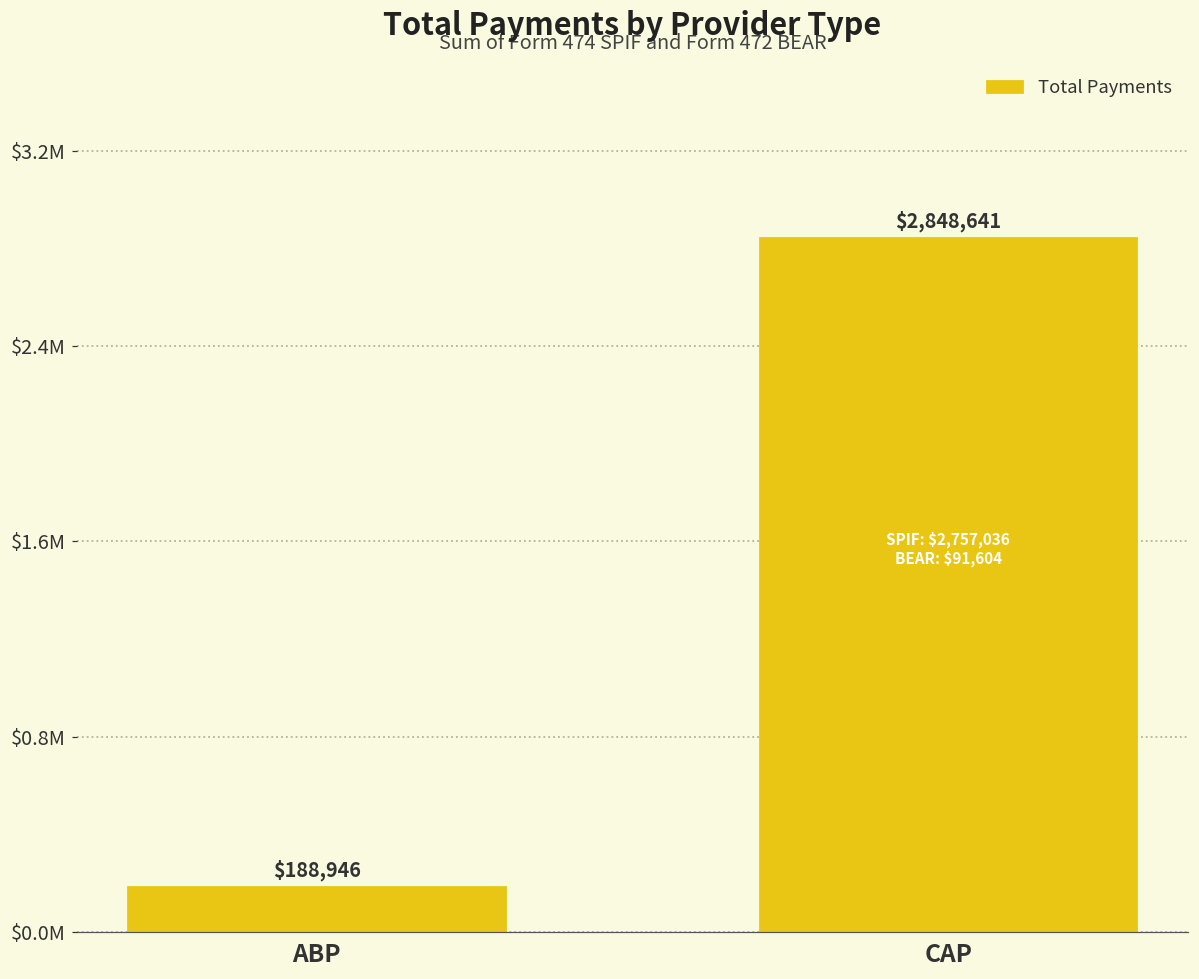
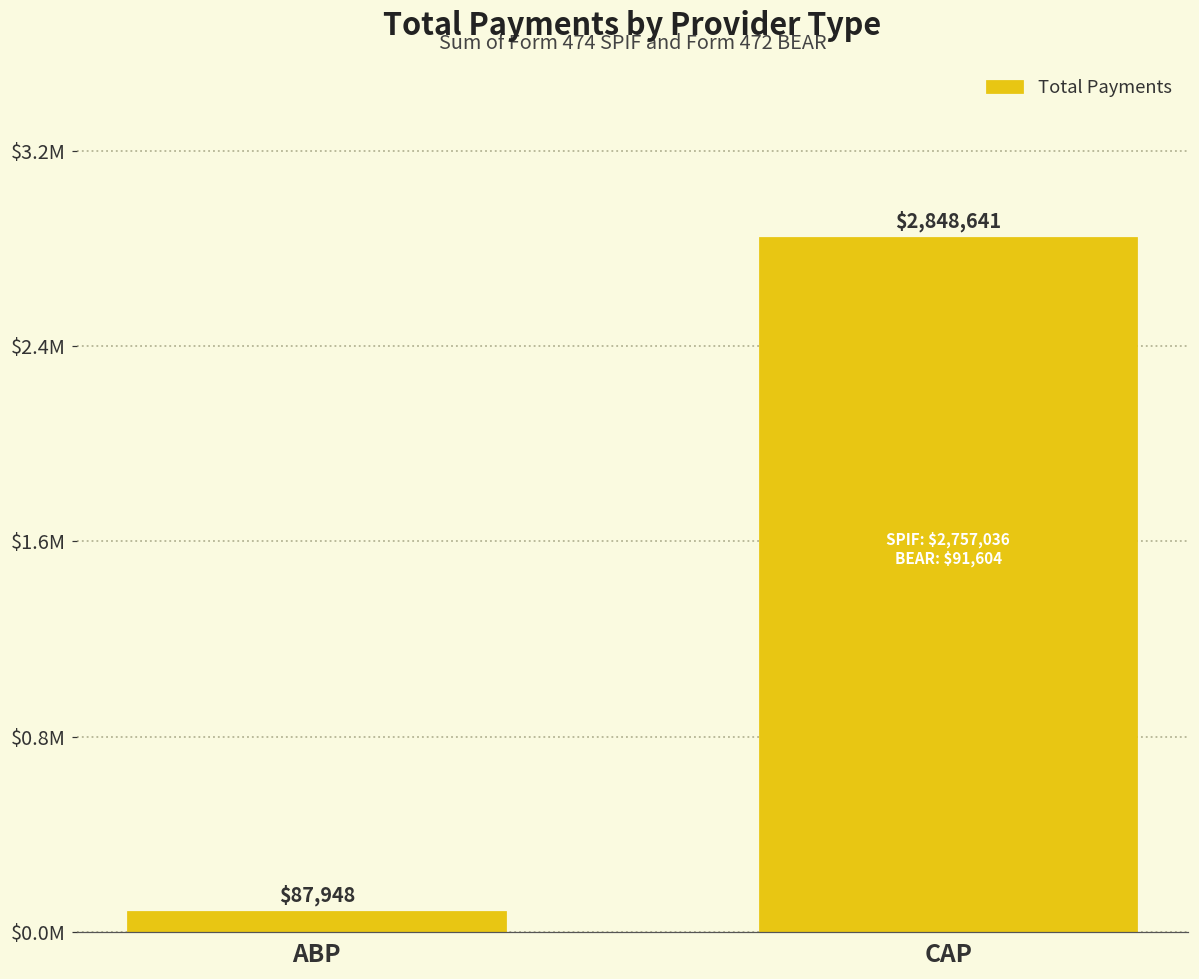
  {
-   "ABP": "$188,946",
+   "ABP": "$87,948",
    "CAP": "$2,848,641"
  }
